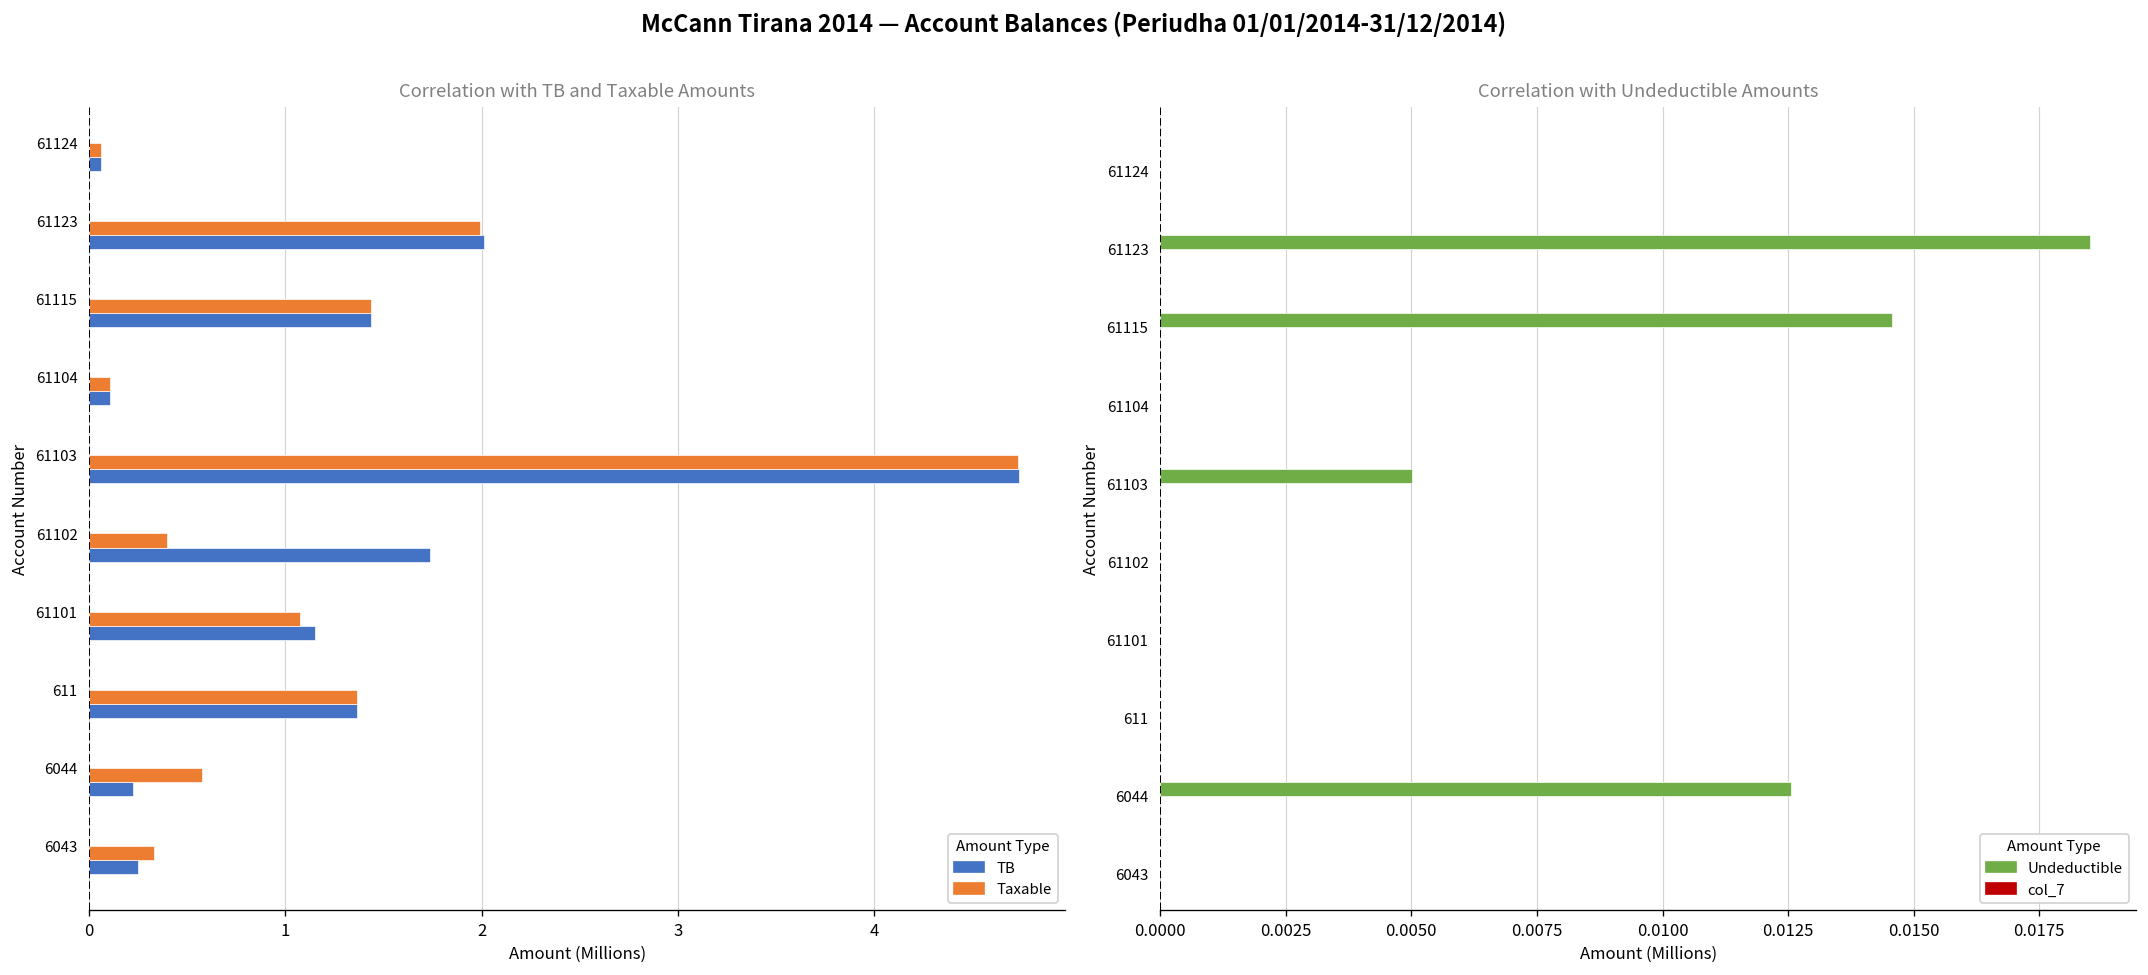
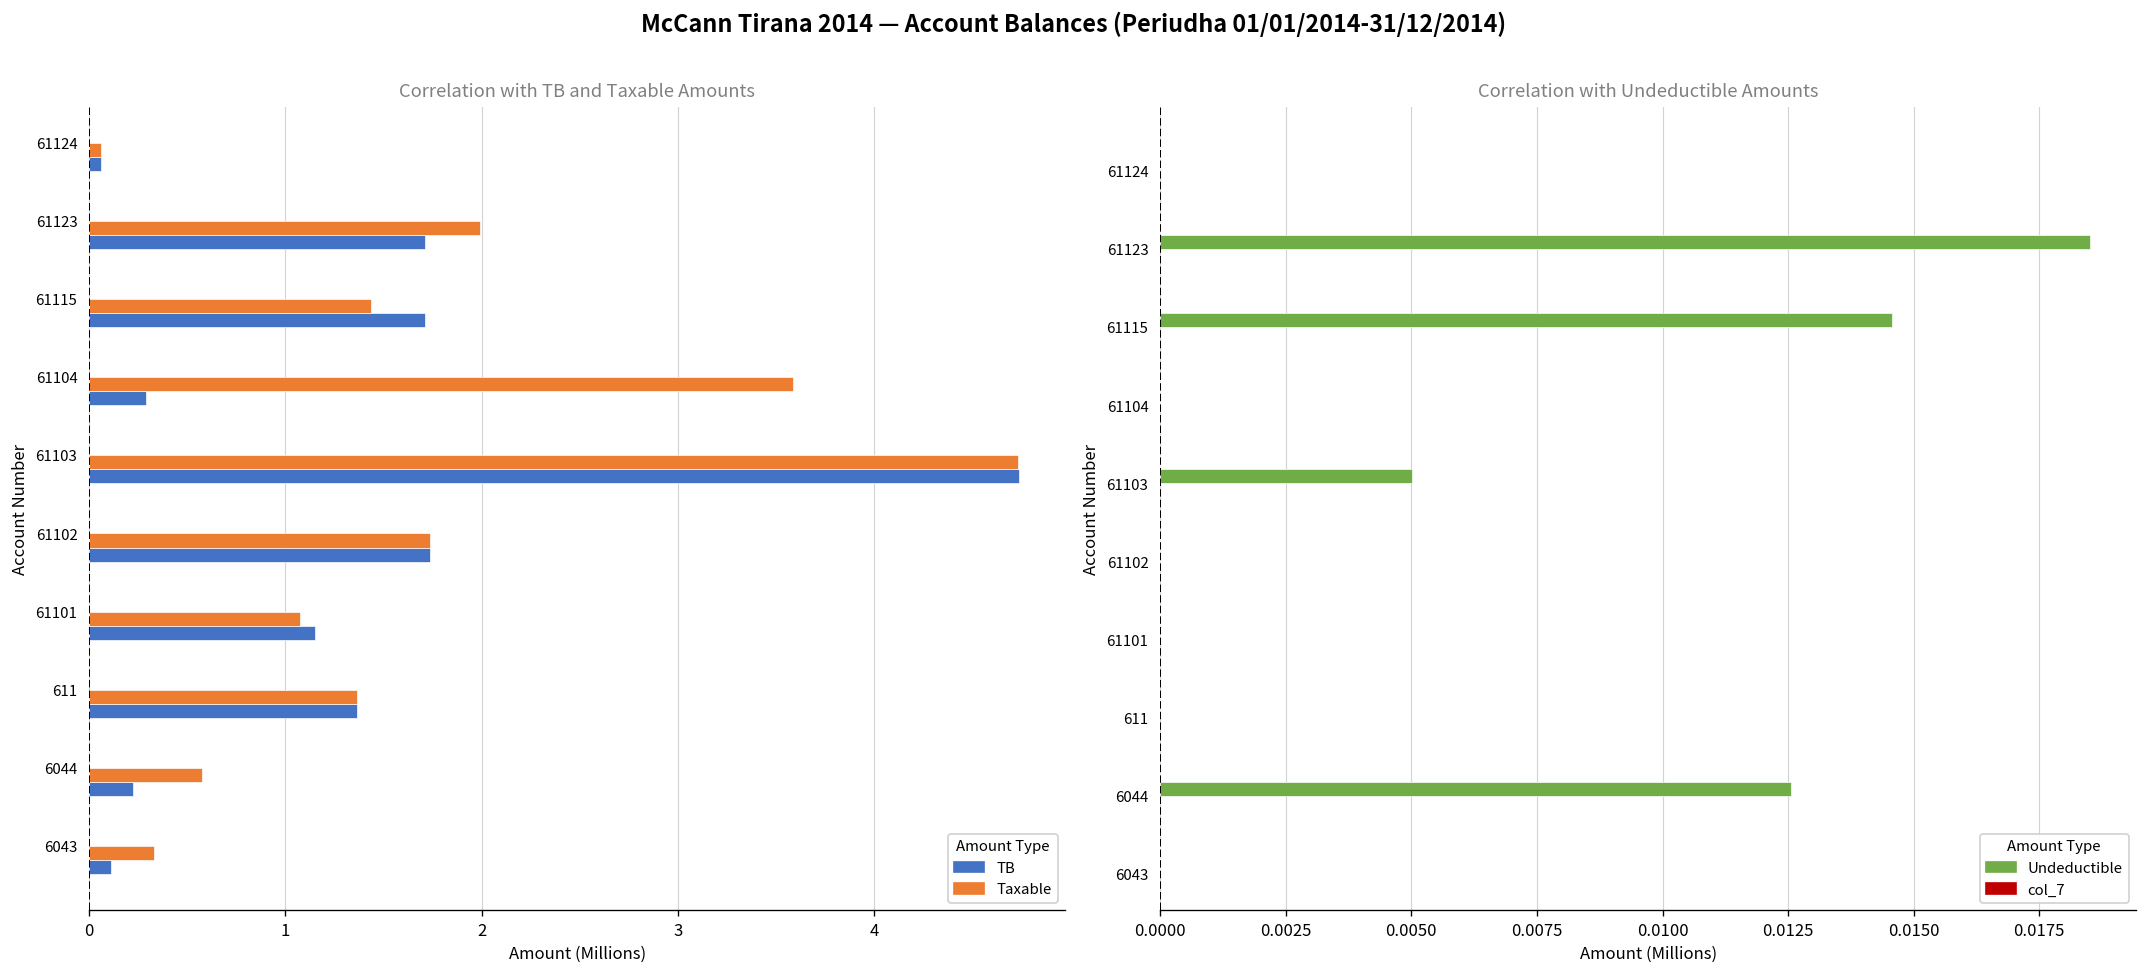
  {
    "Correlation with TB and Taxable Amounts": {
      "TB": {
        "61124": 0.06,
-       "61123": 2.01,
-       "61115": 1.43,
-       "61104": 0.11,
+       "61123": 1.71,
+       "61115": 1.71,
+       "61104": 0.29,
        "61103": 4.74,
        "61102": 1.74,
        "61101": 1.15,
        "611": 1.37,
        "6044": 0.22,
-       "6043": 0.25
+       "6043": 0.11
      },
      "Taxable": {
        "61124": 0.06,
        "61123": 1.99,
        "61115": 1.43,
-       "61104": 0.11,
+       "61104": 3.59,
        "61103": 4.73,
-       "61102": 0.40,
+       "61102": 1.74,
        "61101": 1.08,
        "611": 1.37,
        "6044": 0.58,
        "6043": 0.33
      }
    },
    "Correlation with Undeductible Amounts": {
      "Undeductible": {
        "61124": 0.0000,
        "61123": 0.0185,
        "61115": 0.0146,
        "61104": 0.0000,
        "61103": 0.0050,
        "61102": 0.0000,
        "61101": 0.0000,
        "611": 0.0000,
        "6044": 0.0126,
        "6043": 0.0000
      },
      "col_7": {
        "61124": 0.0000,
        "61123": 0.0000,
        "61115": 0.0000,
        "61104": 0.0000,
        "61103": 0.0000,
        "61102": 0.0000,
        "61101": 0.0000,
        "611": 0.0000,
        "6044": 0.0000,
        "6043": 0.0000
      }
    }
  }
